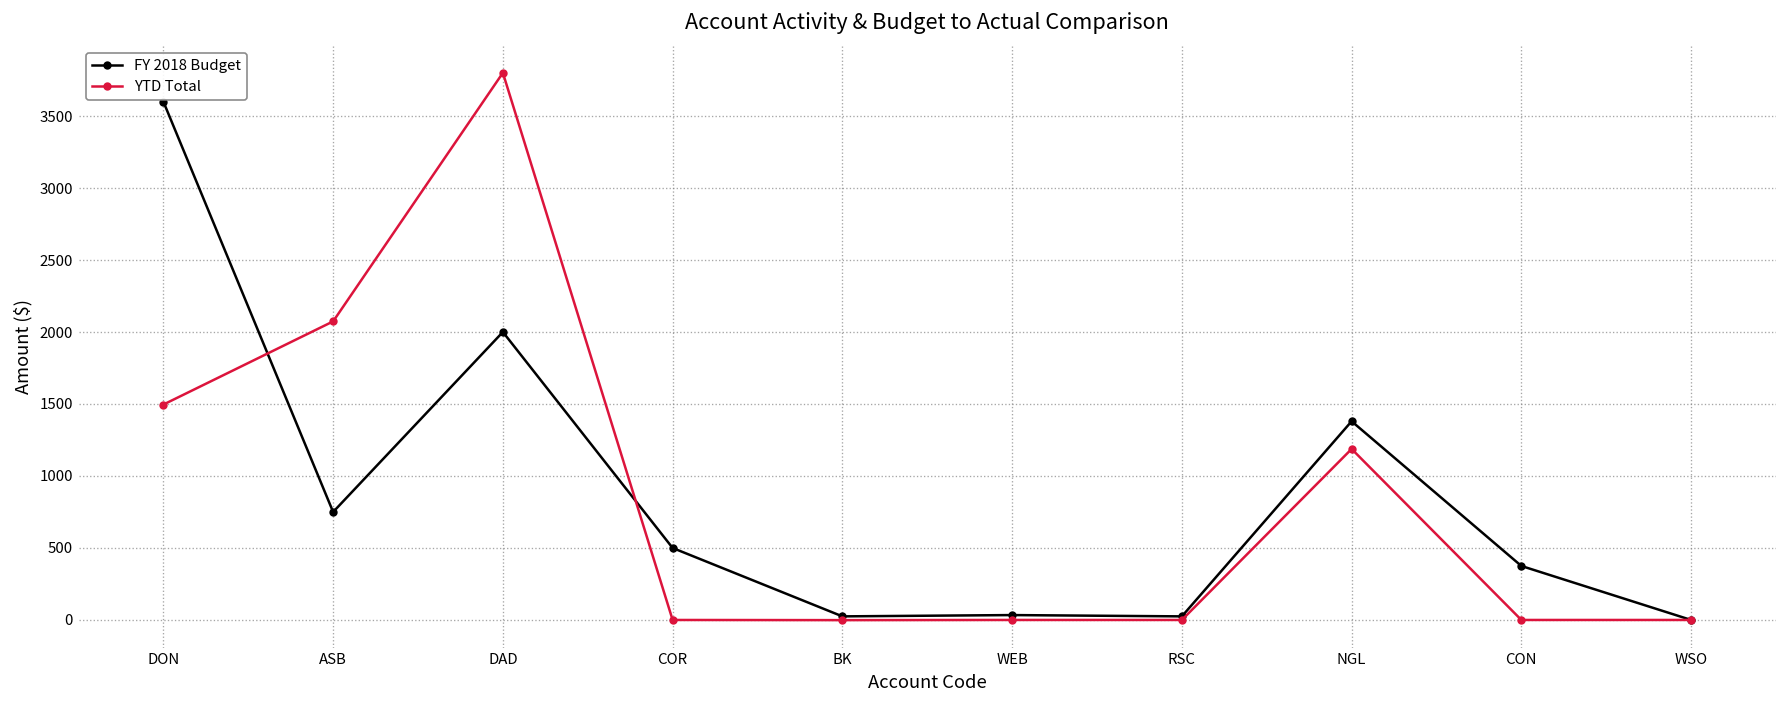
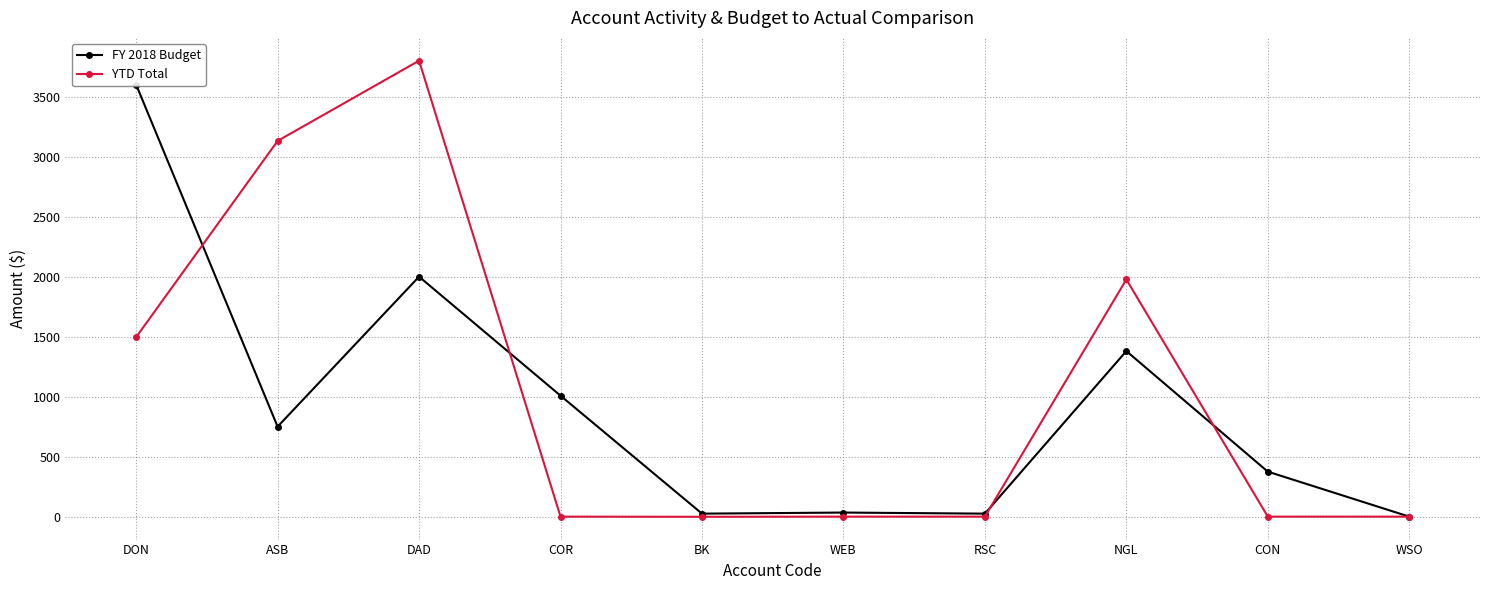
  {
    "FY 2018 Budget": {
      "ASB": 750,
      "DAD": 2000,
-     "COR": 500,
+     "COR": 1010,
      "BK": 30,
      "WEB": 30,
      "RSC": 30,
      "NGL": 1380,
      "CON": 380
    },
    "YTD Total": {
      "DON": 1500,
-     "ASB": 2070,
+     "ASB": 3130,
      "DAD": 3800,
      "COR": 0,
      "BK": 0,
      "WEB": 0,
      "RSC": 0,
-     "NGL": 1190,
+     "NGL": 1980,
      "CON": 0
    }
  }
